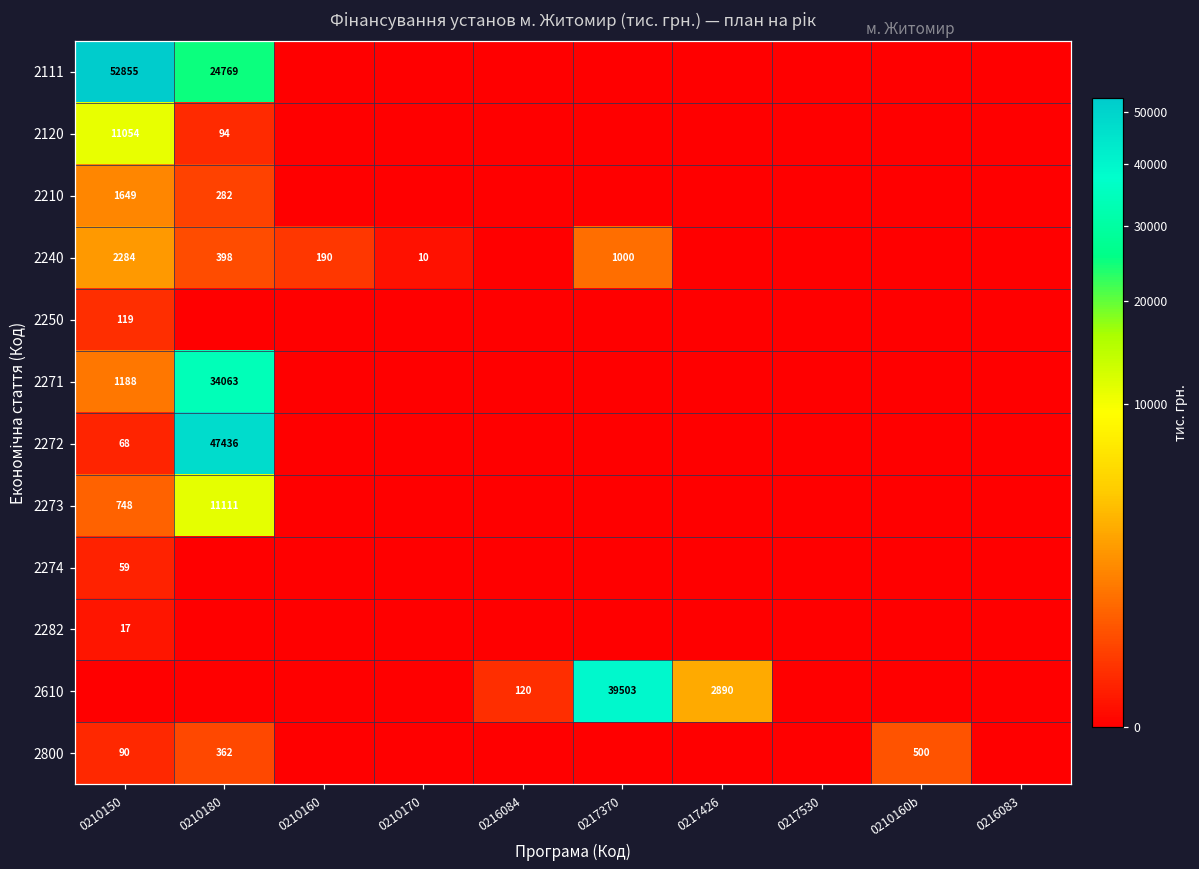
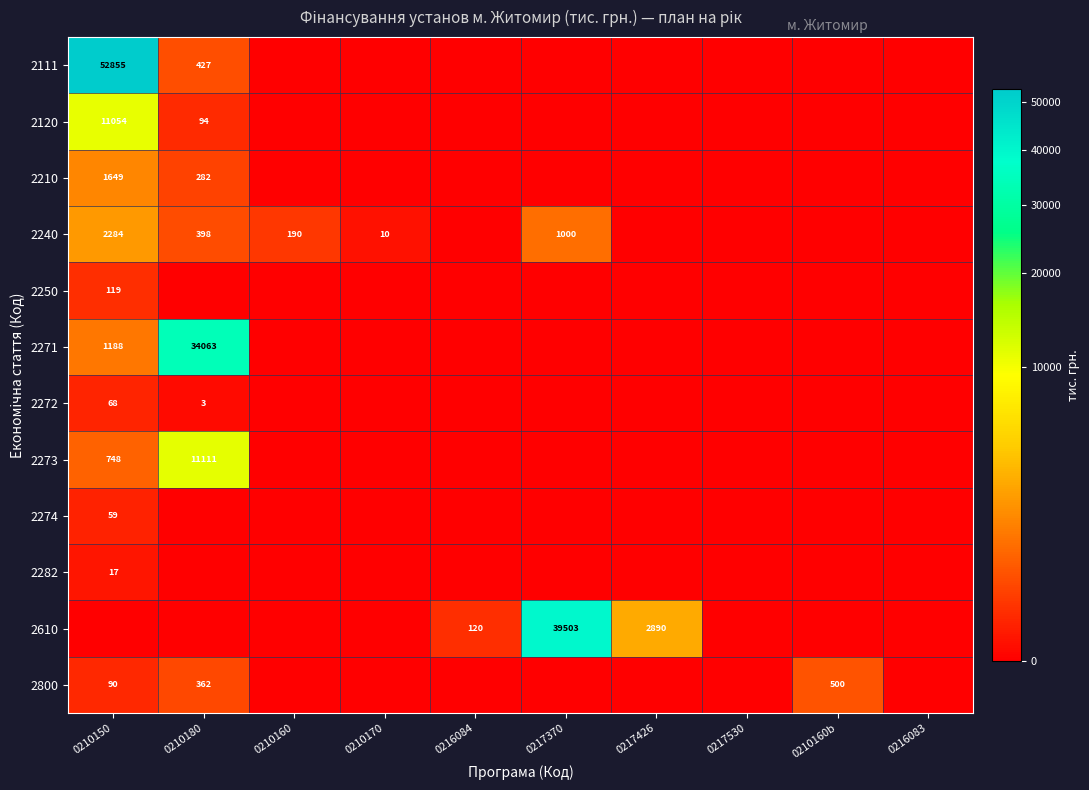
  {
    "2111": {
      "0210150": 52855,
-     "0210180": 24769
+     "0210180": 427
    },
    "2120": {
      "0210150": 11054,
      "0210180": 94
    },
    "2210": {
      "0210150": 1649,
      "0210180": 282
    },
    "2240": {
      "0210150": 2284,
      "0210180": 398,
      "0210160": 190,
      "0210170": 10,
      "0217370": 1000
    },
    "2250": {
      "0210150": 119
    },
    "2271": {
      "0210150": 1188,
      "0210180": 34063
    },
    "2272": {
      "0210150": 68,
-     "0210180": 47436
+     "0210180": 3
    },
    "2273": {
      "0210150": 748,
      "0210180": 11111
    },
    "2274": {
      "0210150": 59
    },
    "2282": {
      "0210150": 17
    },
    "2610": {
      "0216084": 120,
      "0217370": 39503,
      "0217426": 2890
    },
    "2800": {
      "0210150": 90,
      "0210180": 362,
      "0210160b": 500
    }
  }
